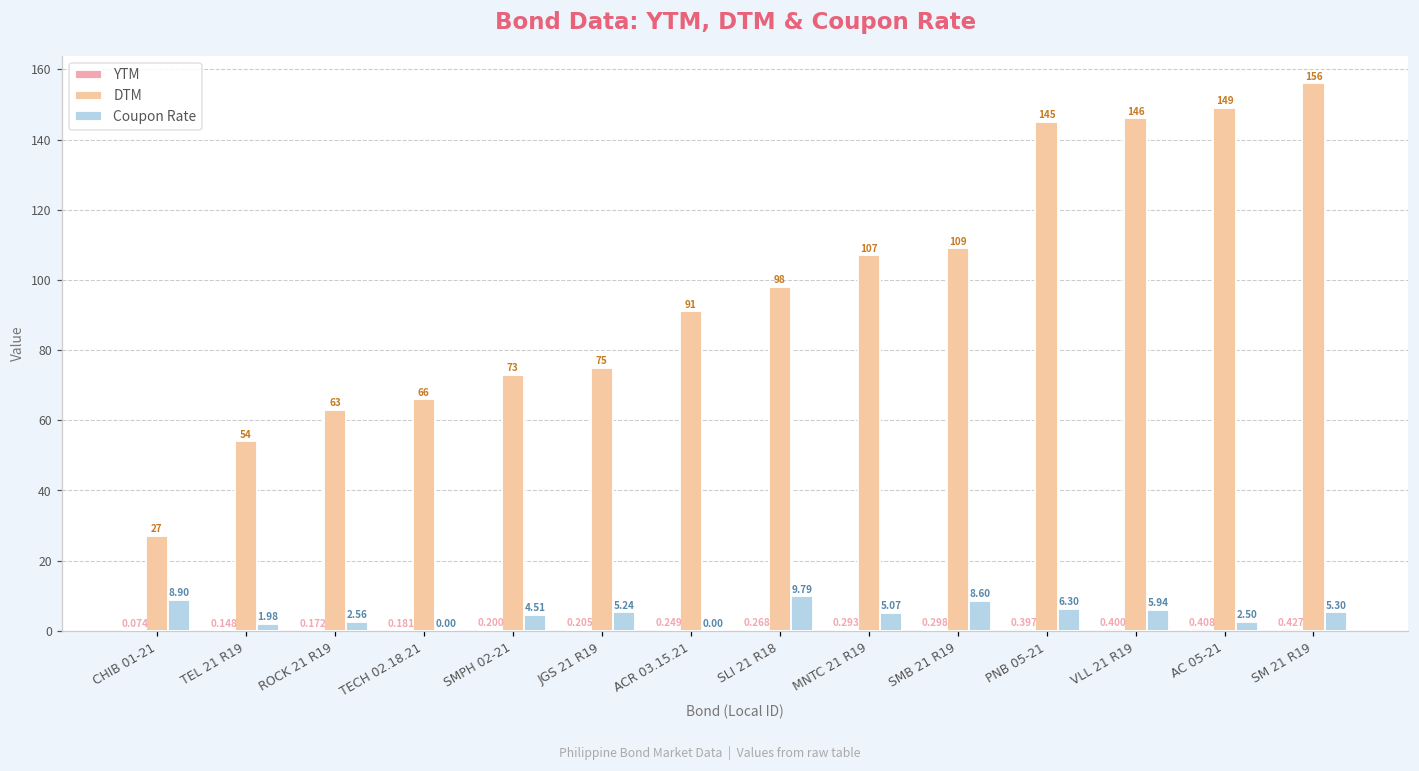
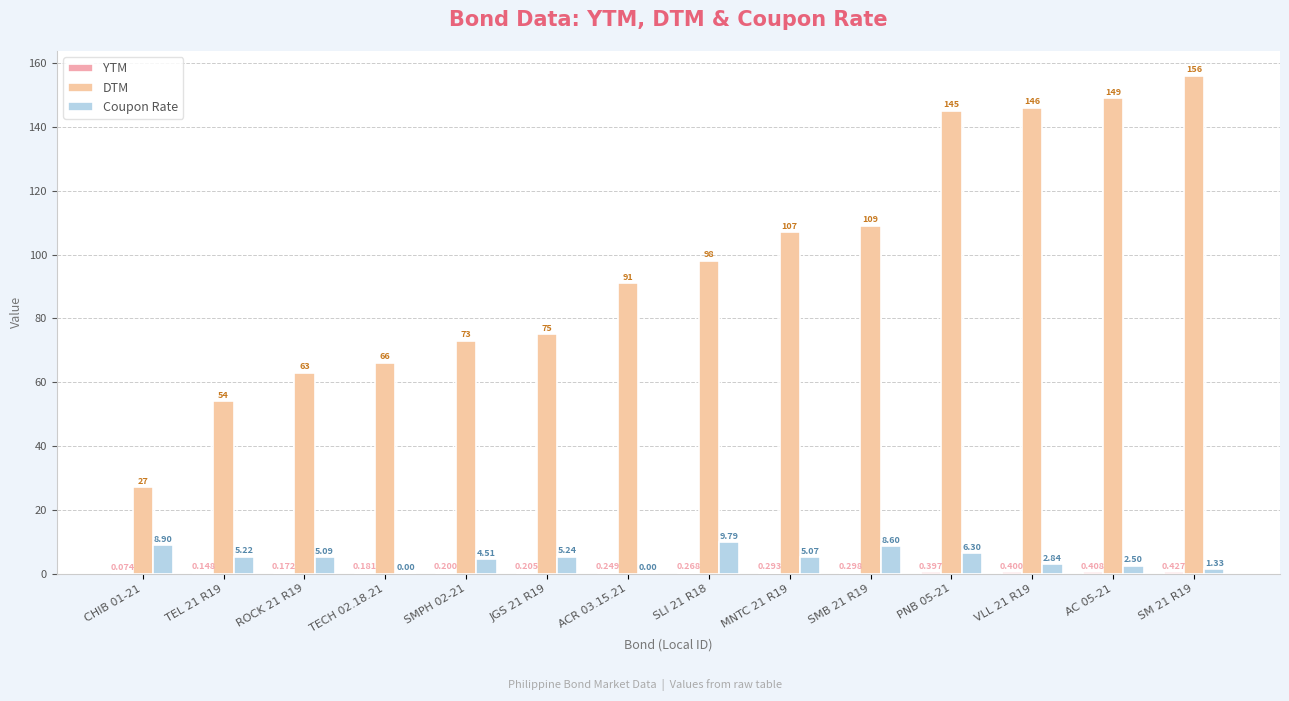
  {
    "Coupon Rate": {
      "CHIB 01-21": 8.90,
-     "TEL 21 R19": 1.98,
-     "ROCK 21 R19": 2.56,
+     "TEL 21 R19": 5.22,
+     "ROCK 21 R19": 5.09,
      "TECH 02.18.21": 0.00,
      "SMPH 02-21": 4.51,
      "JGS 21 R19": 5.24,
      "ACR 03.15.21": 0.00,
      "SLI 21 R18": 9.79,
      "MNTC 21 R19": 5.07,
      "SMB 21 R19": 8.60,
      "PNB 05-21": 6.30,
-     "VLL 21 R19": 5.94,
+     "VLL 21 R19": 2.84,
      "AC 05-21": 2.50,
-     "SM 21 R19": 5.30
+     "SM 21 R19": 1.33
    }
  }
